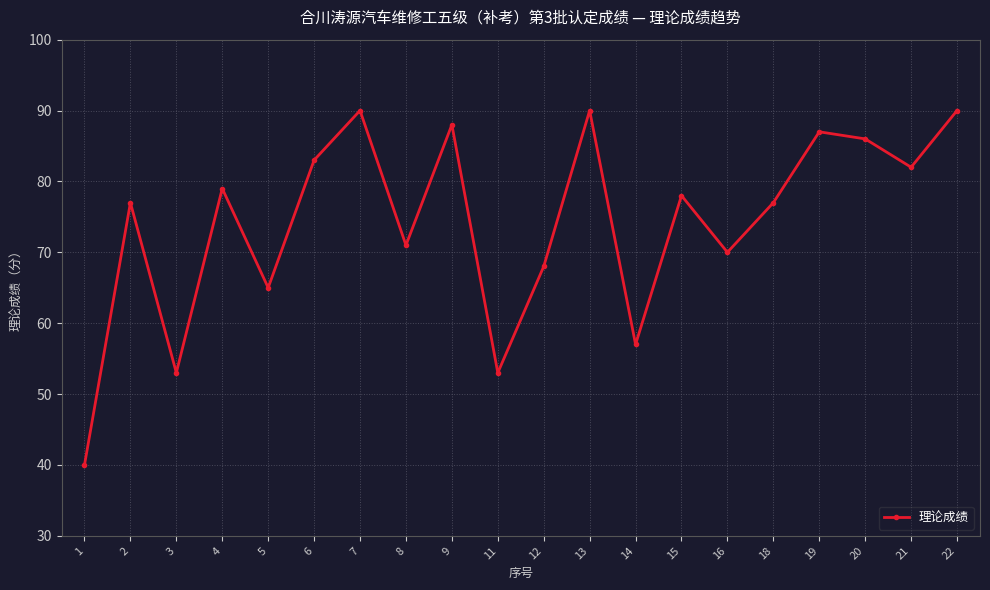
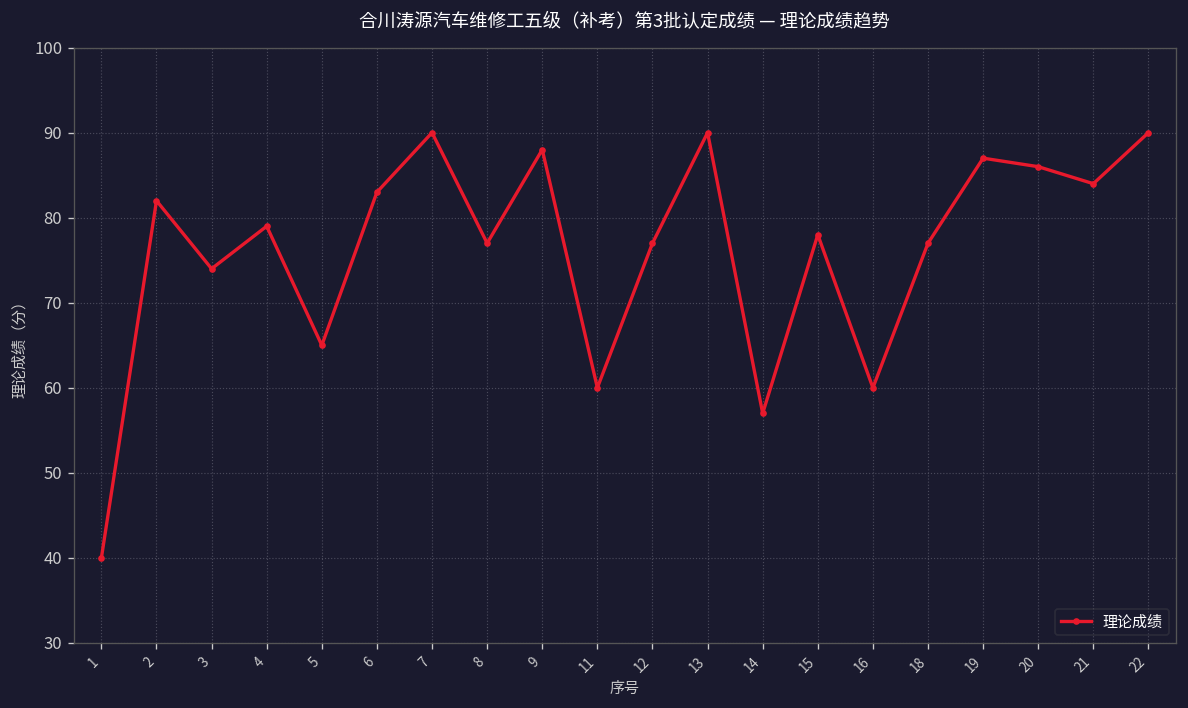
  {
    "1": 40,
-   "2": 77,
-   "3": 53,
+   "2": 82,
+   "3": 74,
    "4": 79,
    "5": 65,
    "6": 83,
    "7": 90,
-   "8": 71,
+   "8": 77,
    "9": 88,
-   "11": 53,
-   "12": 68,
+   "11": 60,
+   "12": 77,
    "13": 90,
    "14": 57,
    "15": 78,
-   "16": 70,
+   "16": 60,
    "18": 77,
    "19": 87,
    "20": 86,
-   "21": 82,
+   "21": 84,
    "22": 90
  }
